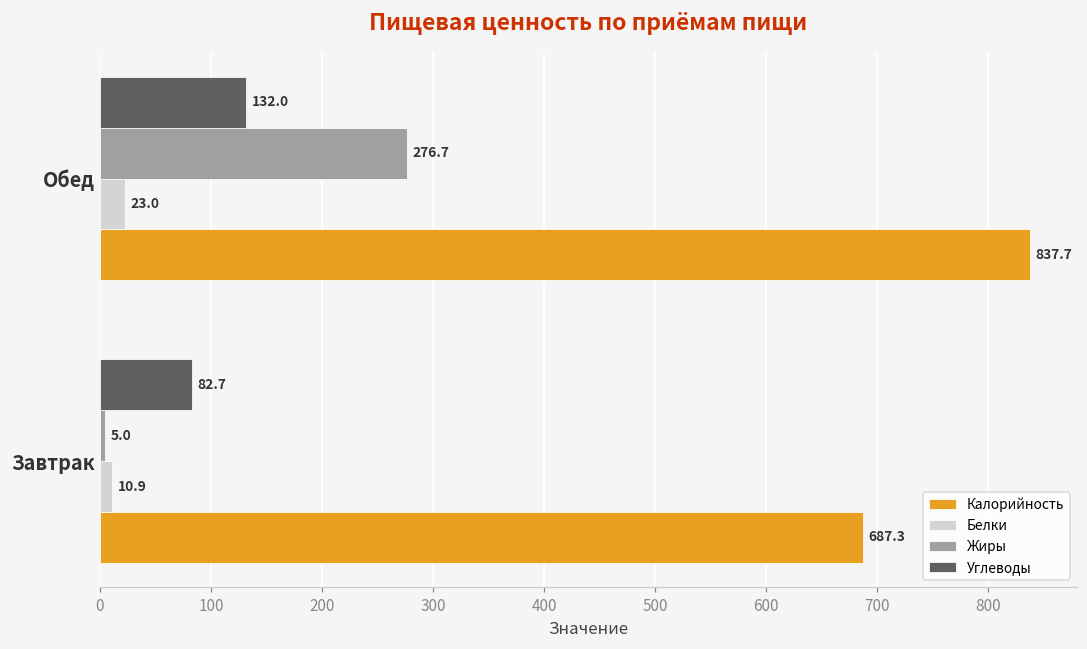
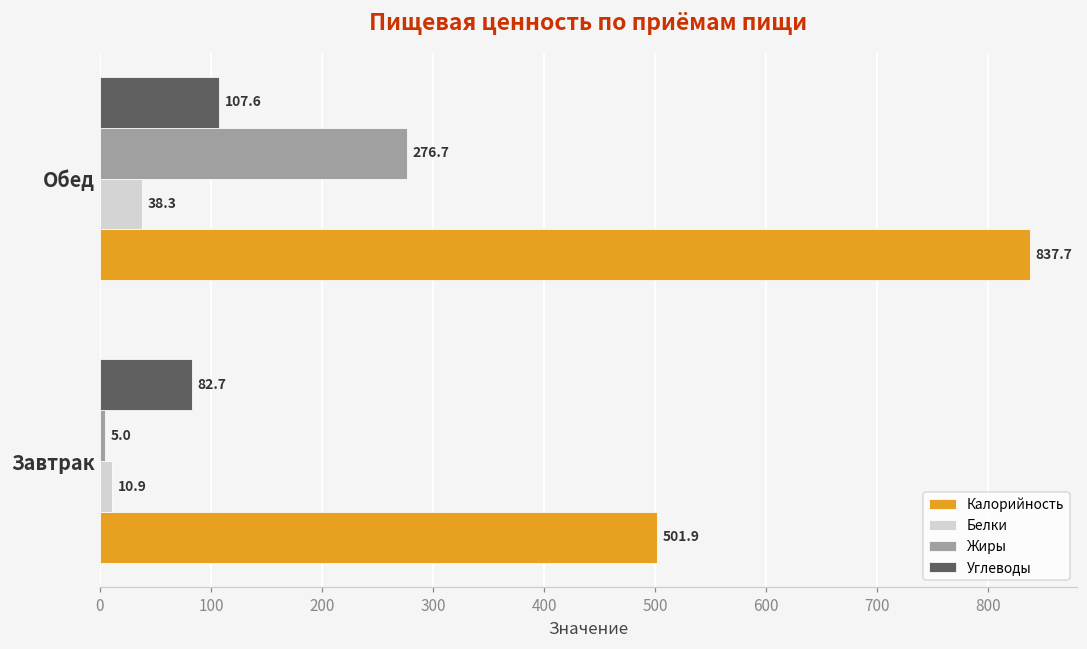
  {
    "Калорийность": {
      "Обед": 837.7,
-     "Завтрак": 687.3
+     "Завтрак": 501.9
    },
    "Белки": {
-     "Обед": 23.0,
+     "Обед": 38.3,
      "Завтрак": 10.9
    },
    "Жиры": {
      "Обед": 276.7,
      "Завтрак": 5.0
    },
    "Углеводы": {
-     "Обед": 132.0,
+     "Обед": 107.6,
      "Завтрак": 82.7
    }
  }
